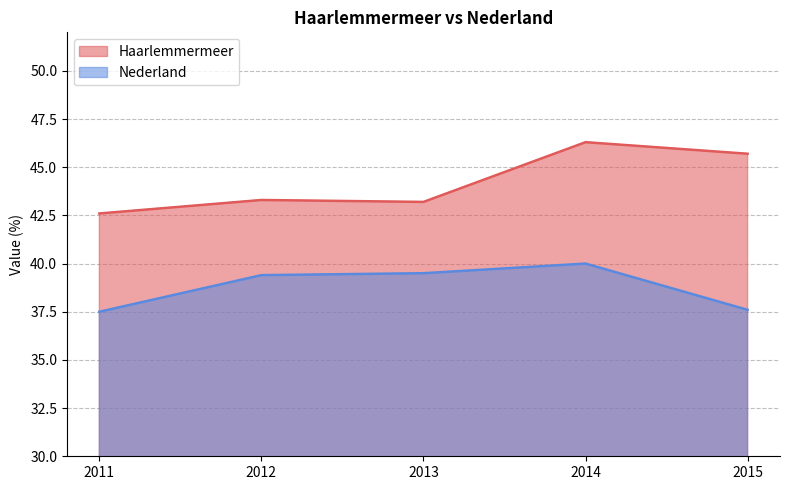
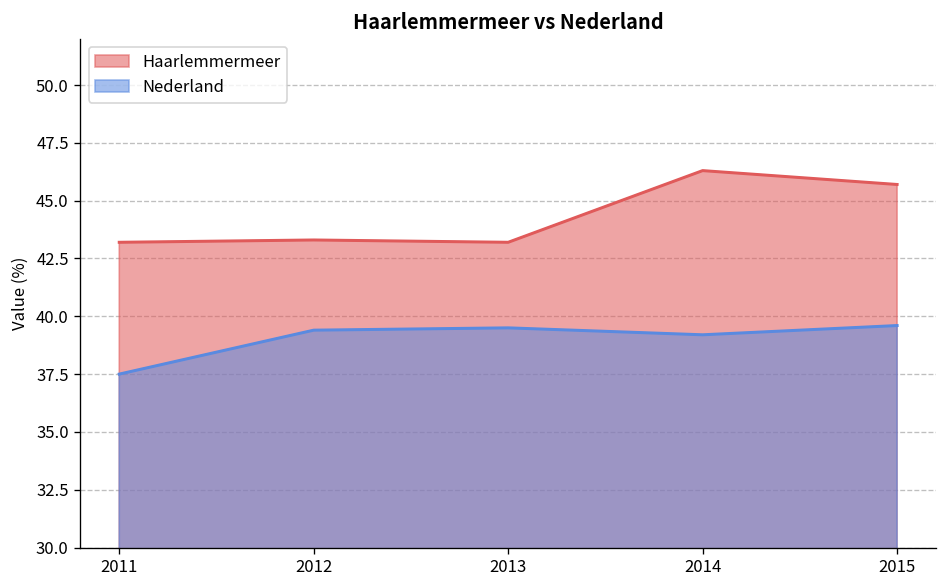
  {
    "Haarlemmermeer": {
-     "2011": 42.6,
+     "2011": 43.2,
      "2012": 43.3,
      "2013": 43.2,
      "2014": 46.3,
      "2015": 45.7
    },
    "Nederland": {
      "2011": 37.5,
      "2012": 39.4,
      "2013": 39.5,
-     "2014": 40.0,
-     "2015": 37.6
+     "2014": 39.2,
+     "2015": 39.6
    }
  }
